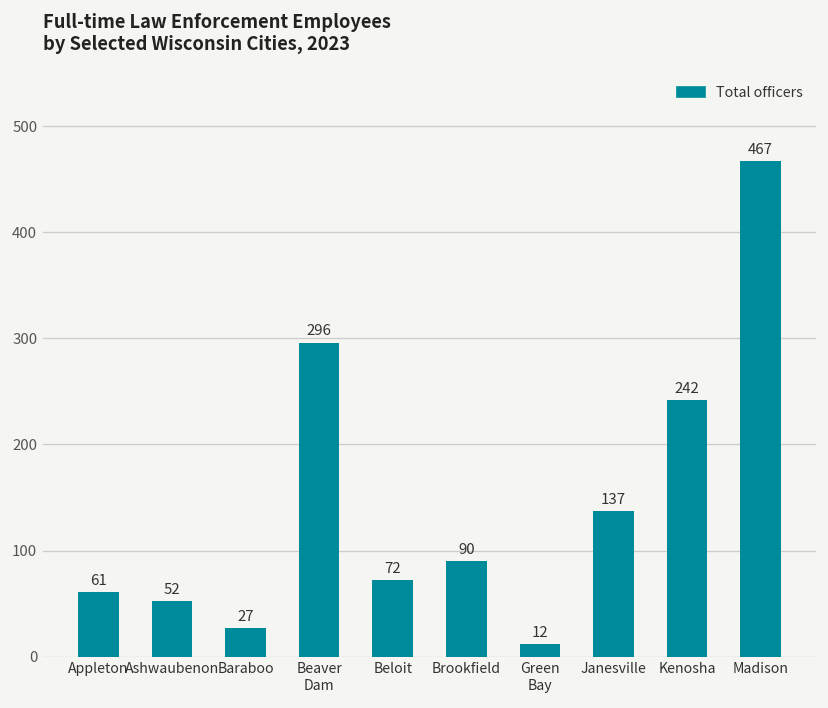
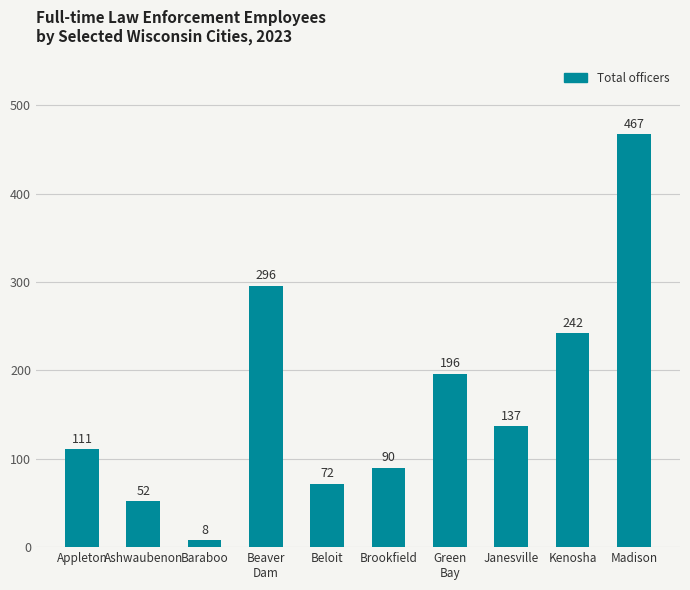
  {
-   "Appleton": 61,
+   "Appleton": 111,
    "Ashwaubenon": 52,
-   "Baraboo": 27,
+   "Baraboo": 8,
    "Beaver Dam": 296,
    "Beloit": 72,
    "Brookfield": 90,
-   "Green Bay": 12,
+   "Green Bay": 196,
    "Janesville": 137,
    "Kenosha": 242,
    "Madison": 467
  }
